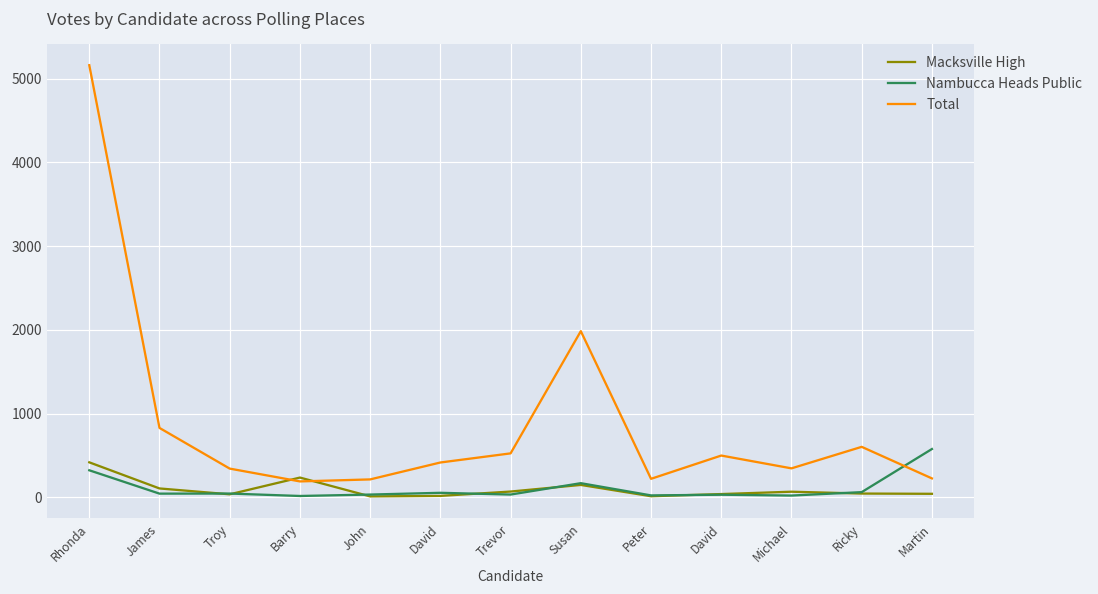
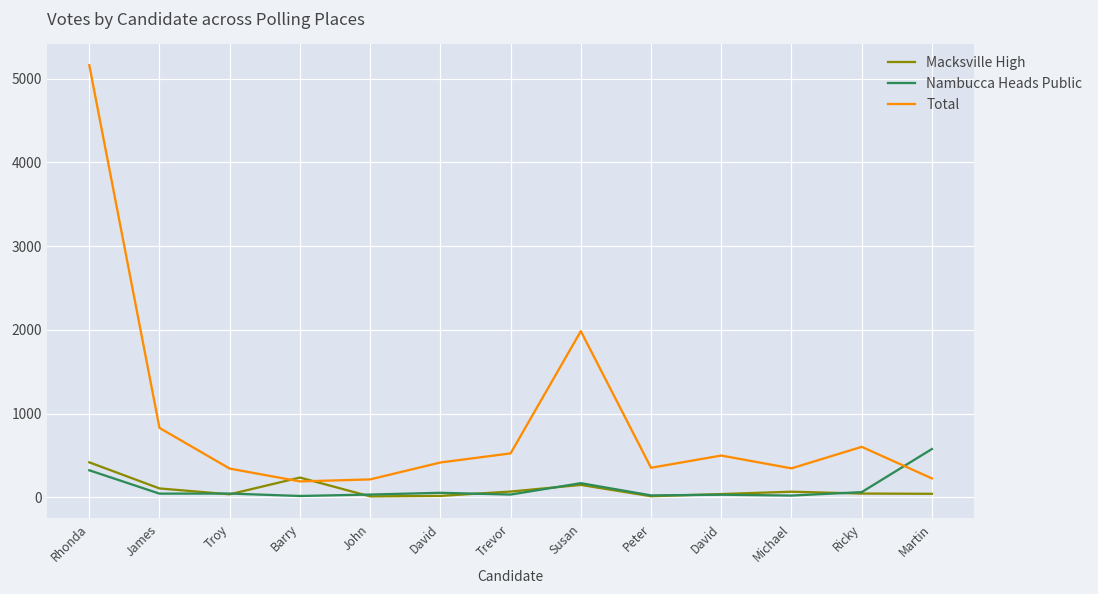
  {
    "Macksville High": {
      "Rhonda": 400,
      "James": 100,
      "Barry": 200,
      "Trevor": 100,
      "Michael": 100,
      "Martin": 0
    },
    "Nambucca Heads Public": {
      "Rhonda": 300,
      "James": 0,
      "Barry": 0,
      "Trevor": 0,
      "Michael": 0,
      "Martin": 600
    },
    "Total": {
      "Rhonda": 5200,
      "James": 800,
      "Troy": 300,
      "Barry": 200,
      "John": 200,
      "Trevor": 500,
      "Susan": 2000,
-     "Peter": 200,
+     "Peter": 400,
      "Michael": 300,
      "Ricky": 600,
      "Martin": 200
    }
  }
